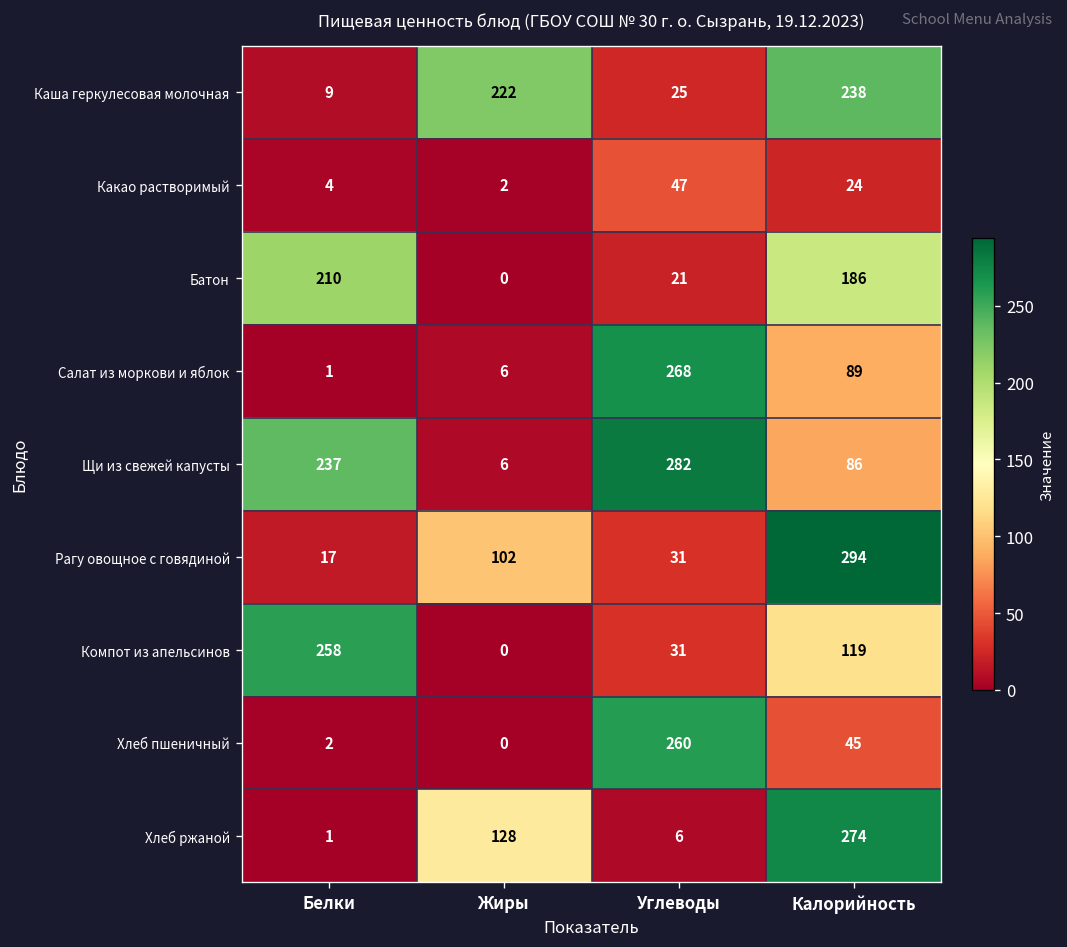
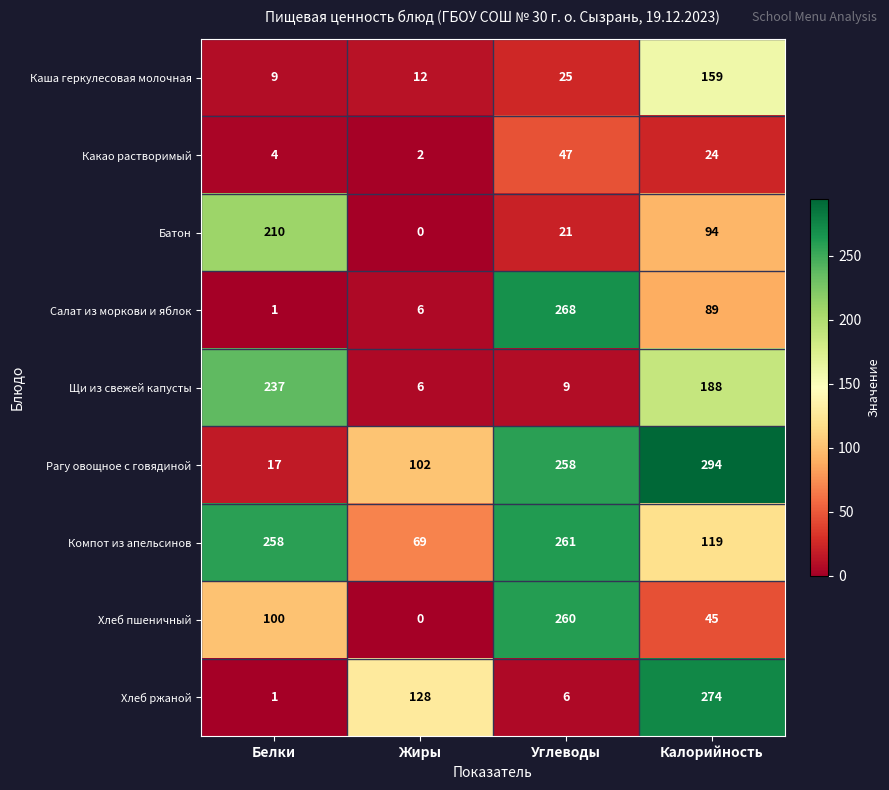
  {
    "Каша геркулесовая молочная": {
      "Белки": 9,
-     "Жиры": 222,
+     "Жиры": 12,
      "Углеводы": 25,
-     "Калорийность": 238
+     "Калорийность": 159
    },
    "Какао растворимый": {
      "Белки": 4,
      "Жиры": 2,
      "Углеводы": 47,
      "Калорийность": 24
    },
    "Батон": {
      "Белки": 210,
      "Жиры": 0,
      "Углеводы": 21,
-     "Калорийность": 186
+     "Калорийность": 94
    },
    "Салат из моркови и яблок": {
      "Белки": 1,
      "Жиры": 6,
      "Углеводы": 268,
      "Калорийность": 89
    },
    "Щи из свежей капусты": {
      "Белки": 237,
      "Жиры": 6,
-     "Углеводы": 282,
-     "Калорийность": 86
+     "Углеводы": 9,
+     "Калорийность": 188
    },
    "Рагу овощное с говядиной": {
      "Белки": 17,
      "Жиры": 102,
-     "Углеводы": 31,
+     "Углеводы": 258,
      "Калорийность": 294
    },
    "Компот из апельсинов": {
      "Белки": 258,
-     "Жиры": 0,
-     "Углеводы": 31,
+     "Жиры": 69,
+     "Углеводы": 261,
      "Калорийность": 119
    },
    "Хлеб пшеничный": {
-     "Белки": 2,
+     "Белки": 100,
      "Жиры": 0,
      "Углеводы": 260,
      "Калорийность": 45
    },
    "Хлеб ржаной": {
      "Белки": 1,
      "Жиры": 128,
      "Углеводы": 6,
      "Калорийность": 274
    }
  }
